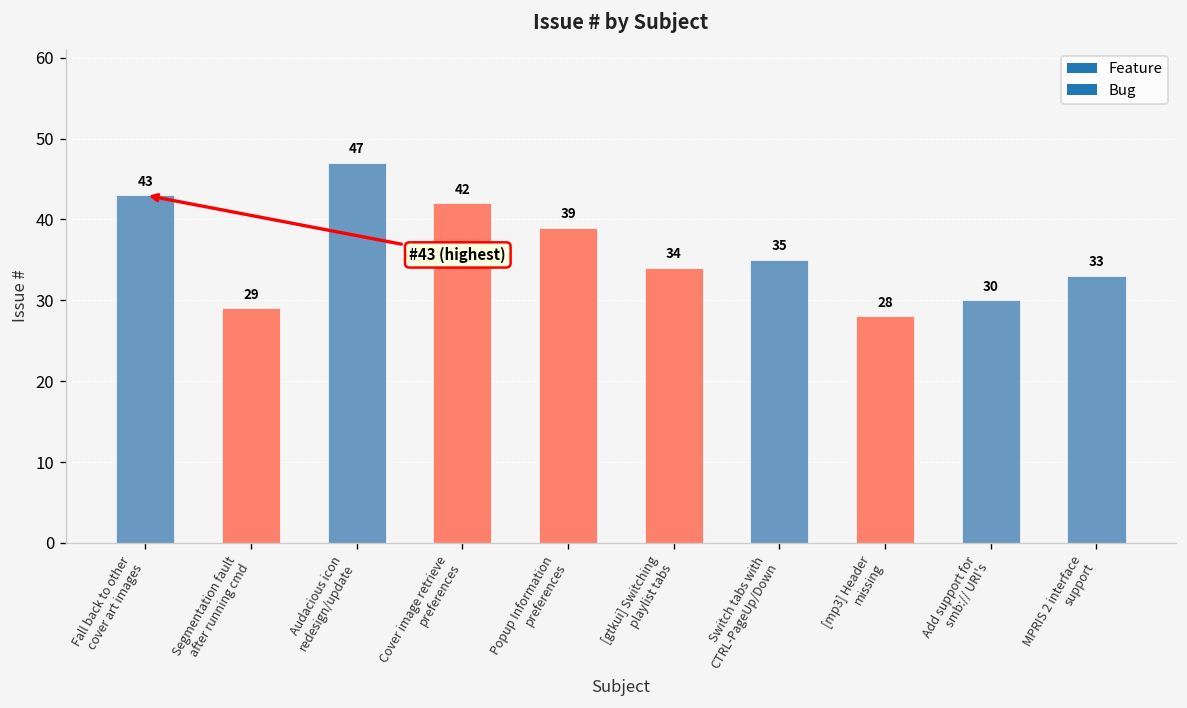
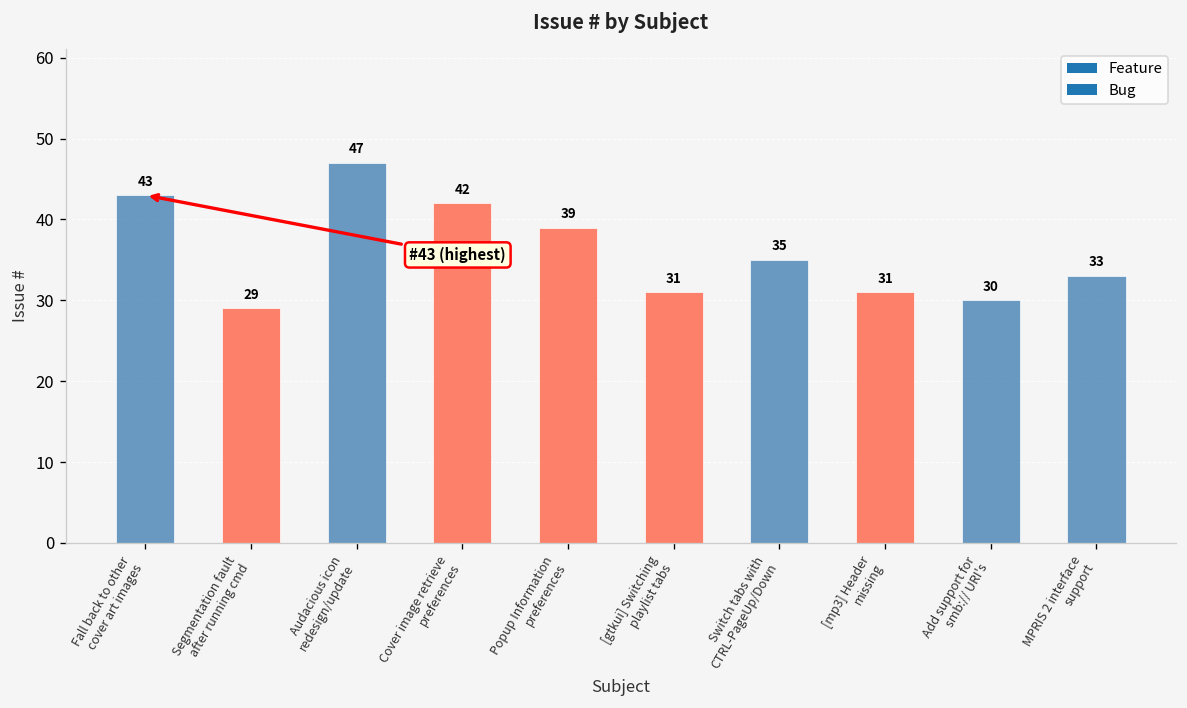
  {
    "Fall back to other cover art images": 43,
    "Segmentation fault after running cmd": 29,
    "Audacious icon redesign/update": 47,
    "Cover image retrieve preferences": 42,
    "Popup Information preferences": 39,
-   "[gtkui] Switching playlist tabs": 34,
+   "[gtkui] Switching playlist tabs": 31,
    "Switch tabs with CTRL-PageUp/Down": 35,
-   "[mp3] Header missing": 28,
+   "[mp3] Header missing": 31,
    "Add support for smb:// URI's": 30,
    "MPRIS 2 interface support": 33
  }
